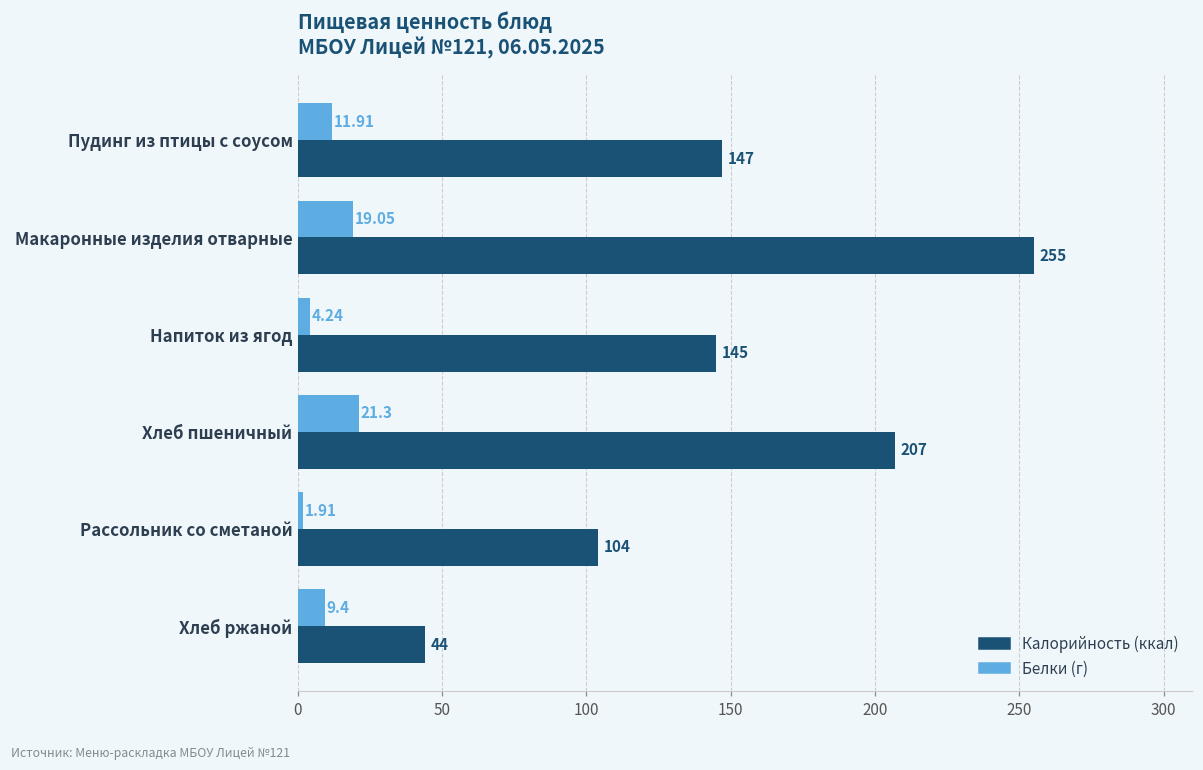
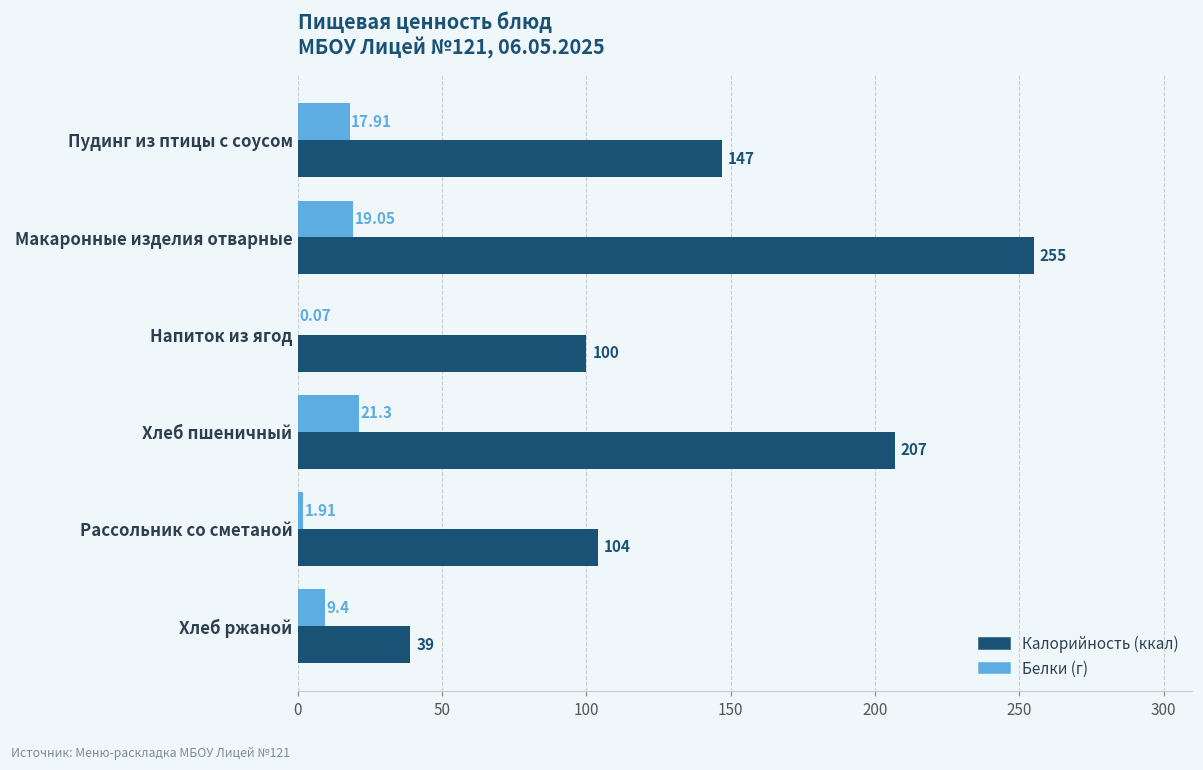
  {
    "Калорийность (ккал)": {
      "Пудинг из птицы с соусом": 147,
      "Макаронные изделия отварные": 255,
-     "Напиток из ягод": 145,
+     "Напиток из ягод": 100,
      "Хлеб пшеничный": 207,
      "Рассольник со сметаной": 104,
-     "Хлеб ржаной": 44
+     "Хлеб ржаной": 39
    },
    "Белки (г)": {
-     "Пудинг из птицы с соусом": 11.91,
+     "Пудинг из птицы с соусом": 17.91,
      "Макаронные изделия отварные": 19.05,
-     "Напиток из ягод": 4.24,
+     "Напиток из ягод": 0.07,
      "Хлеб пшеничный": 21.3,
      "Рассольник со сметаной": 1.91,
      "Хлеб ржаной": 9.4
    }
  }
